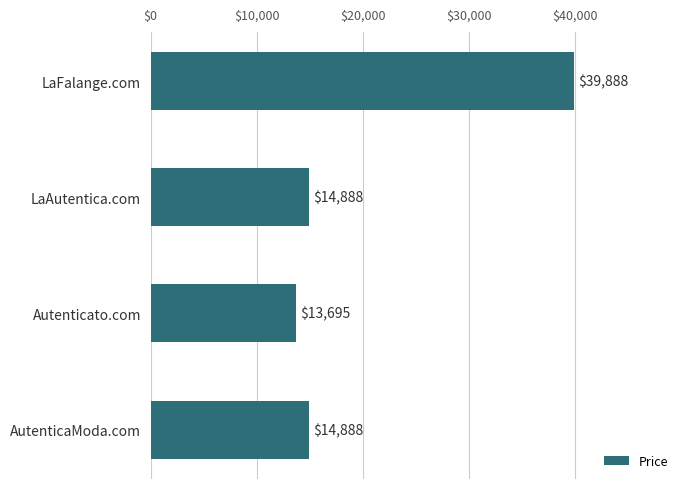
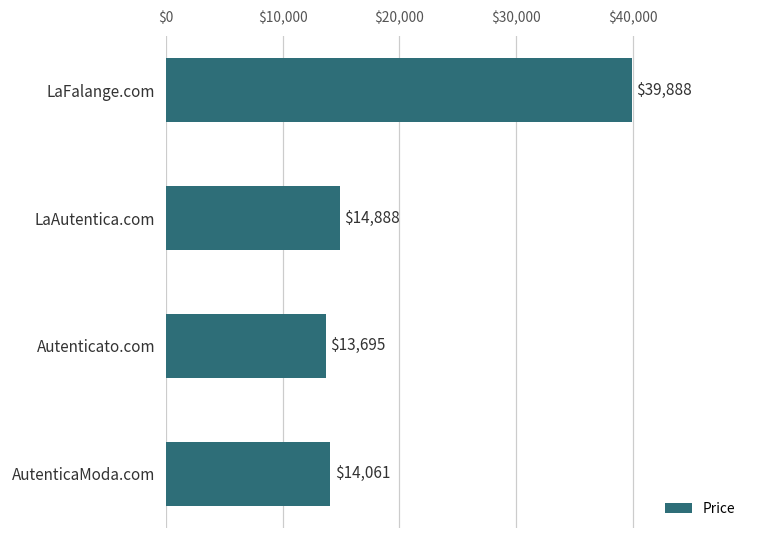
  {
    "LaFalange.com": "$39,888",
    "LaAutentica.com": "$14,888",
    "Autenticato.com": "$13,695",
-   "AutenticaModa.com": "$14,888"
+   "AutenticaModa.com": "$14,061"
  }
